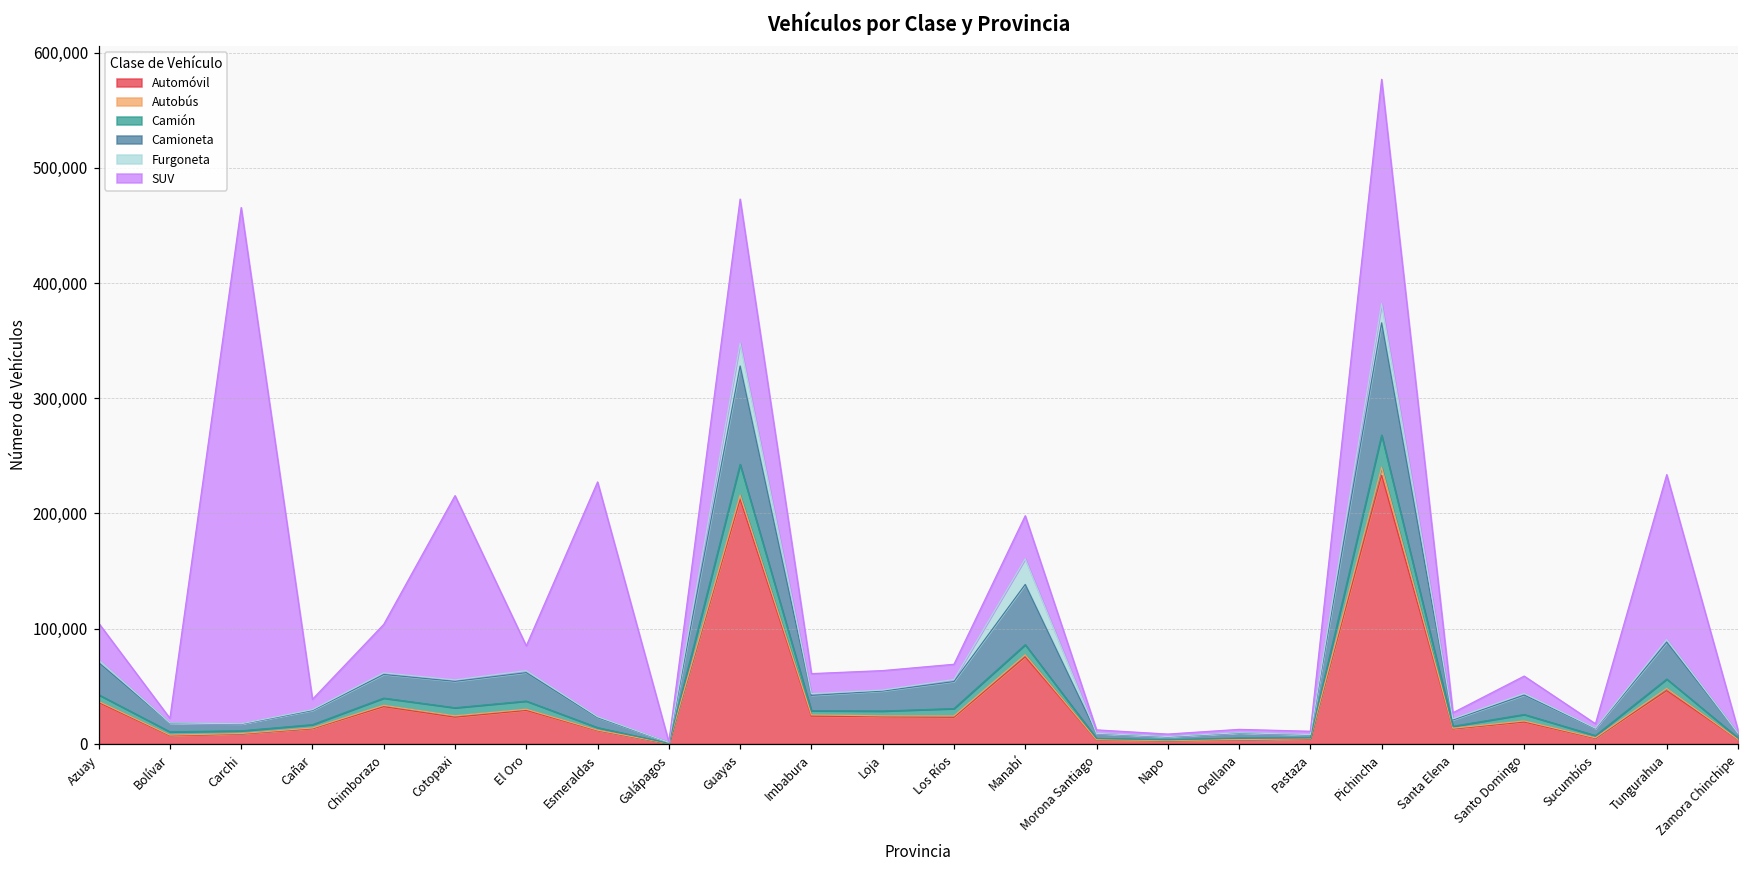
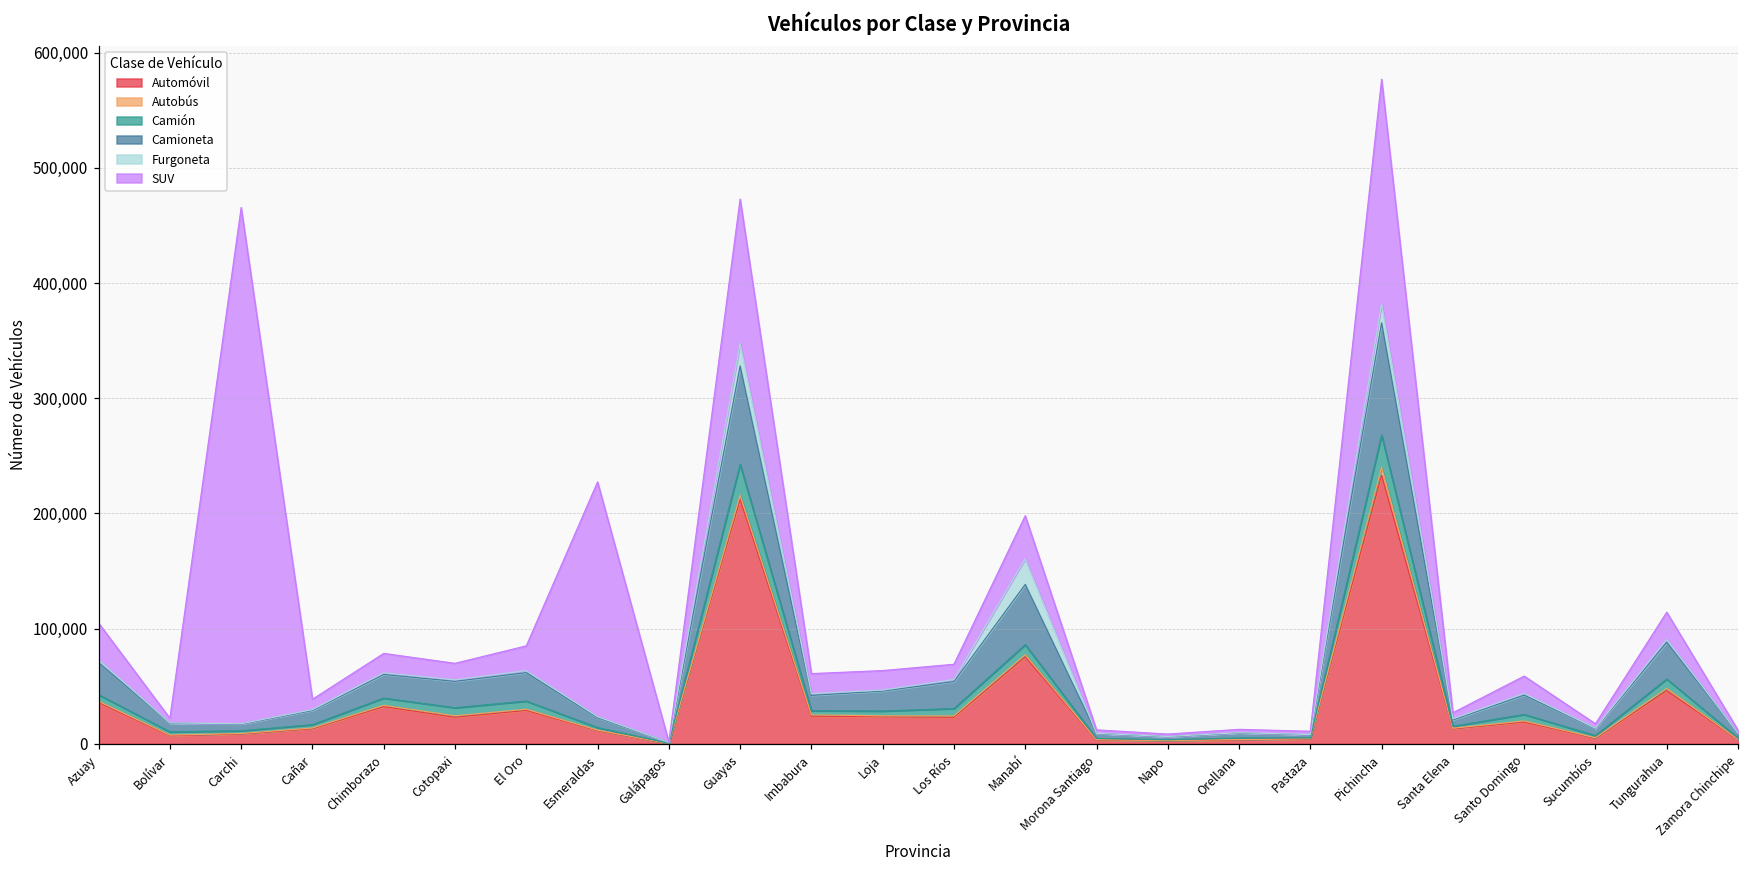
  {
    "Automóvil": {
      "Guayas": "212,000",
      "Pichincha": "233,000"
    },
    "Autobús": {
      "Guayas": "4,000",
      "Pichincha": "7,000"
    },
    "Furgoneta": {
      "Azuay": "2,000",
      "Guayas": "20,000",
      "Manabí": "22,000",
      "Pichincha": "17,000"
    },
    "SUV": {
      "Azuay": "32,000",
      "Bolívar": "4,000",
      "Carchi": "448,000",
      "Cañar": "9,000",
-     "Chimborazo": "42,000",
-     "Cotopaxi": "160,000",
+     "Chimborazo": "17,000",
+     "Cotopaxi": "14,000",
      "El Oro": "21,000",
      "Esmeraldas": "204,000",
      "Guayas": "125,000",
      "Imbabura": "17,000",
      "Loja": "17,000",
      "Los Ríos": "13,000",
      "Manabí": "37,000",
      "Morona Santiago": "3,000",
      "Orellana": "3,000",
      "Pastaza": "3,000",
      "Pichincha": "195,000",
      "Santa Elena": "5,000",
      "Santo Domingo": "15,000",
      "Sucumbíos": "4,000",
-     "Tungurahua": "143,000",
+     "Tungurahua": "24,000",
      "Zamora Chinchipe": "3,000"
    }
  }
